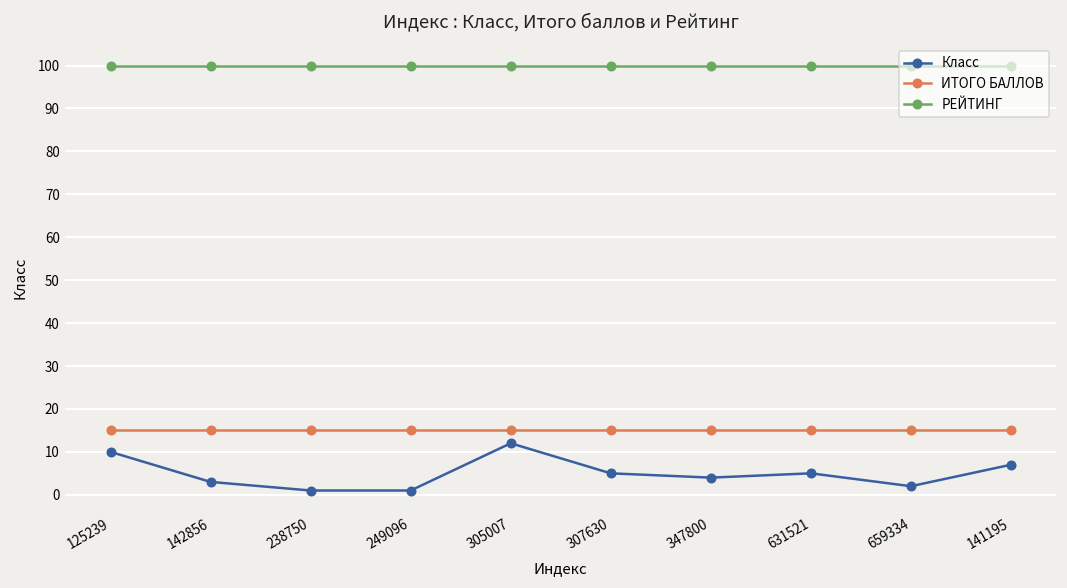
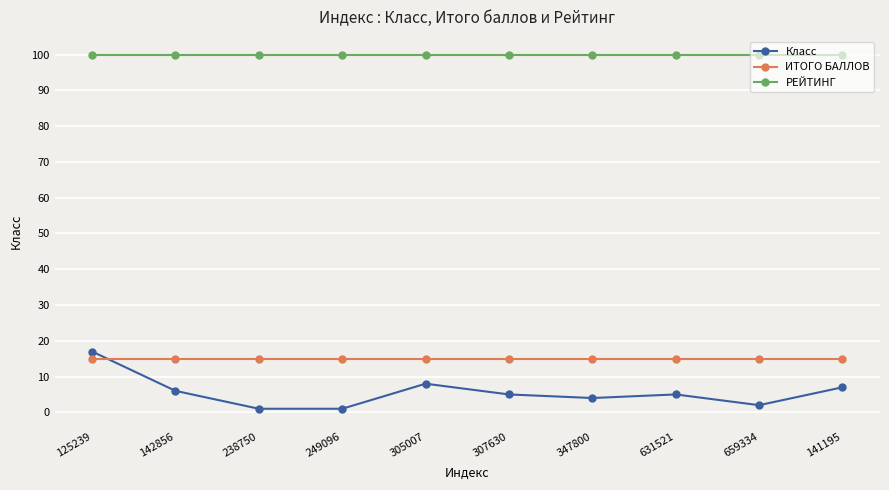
  {
    "Класс": {
-     "125239": 10,
-     "142856": 3,
+     "125239": 17,
+     "142856": 6,
      "238750": 1,
      "249096": 1,
-     "305007": 12,
+     "305007": 8,
      "307630": 5,
      "347800": 4,
      "631521": 5,
      "659334": 2,
      "141195": 7
    },
    "ИТОГО БАЛЛОВ": {
      "125239": 15,
      "142856": 15,
      "238750": 15,
      "249096": 15,
      "305007": 15,
      "307630": 15,
      "347800": 15,
      "631521": 15,
      "659334": 15,
      "141195": 15
    },
    "РЕЙТИНГ": {
      "125239": 100,
      "142856": 100,
      "238750": 100,
      "249096": 100,
      "305007": 100,
      "307630": 100,
      "347800": 100,
      "631521": 100
    }
  }
